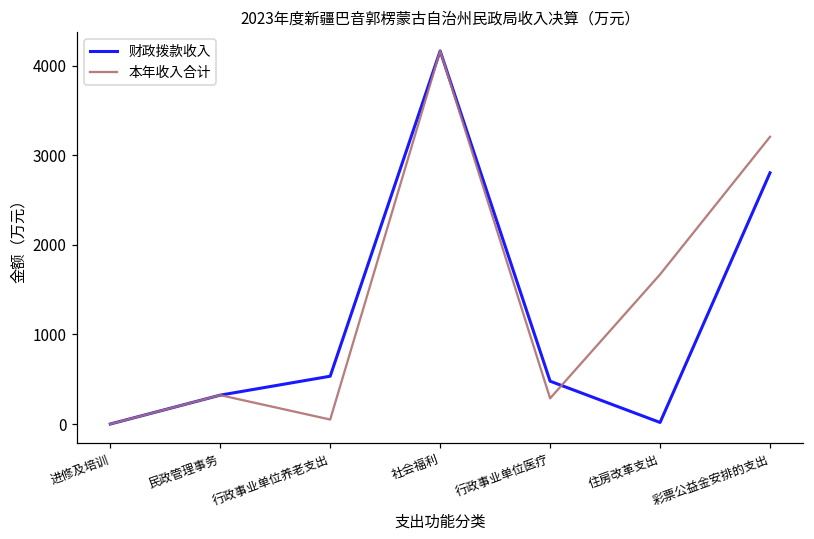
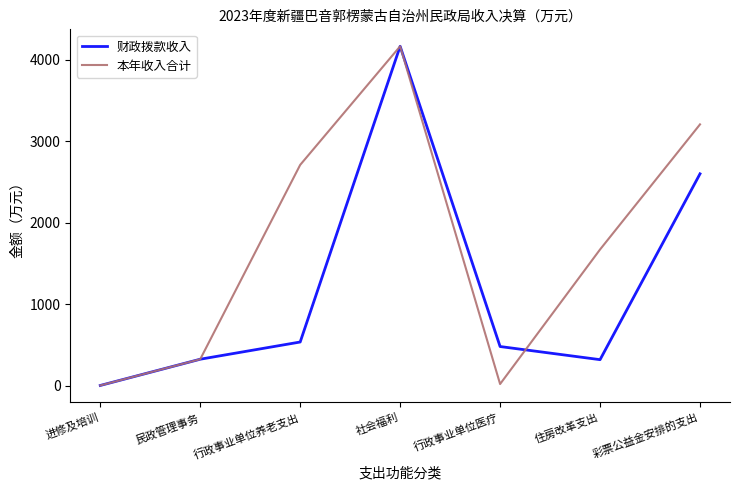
  {
    "财政拨款收入": {
      "行政事业单位养老支出": 500,
      "行政事业单位医疗": 500,
-     "住房改革支出": 0,
-     "彩票公益金安排的支出": 2800
+     "住房改革支出": 300,
+     "彩票公益金安排的支出": 2600
    },
    "本年收入合计": {
-     "行政事业单位养老支出": 100,
-     "行政事业单位医疗": 300,
+     "行政事业单位养老支出": 2700,
+     "行政事业单位医疗": 0,
      "住房改革支出": 1700,
      "彩票公益金安排的支出": 3200
    }
  }
